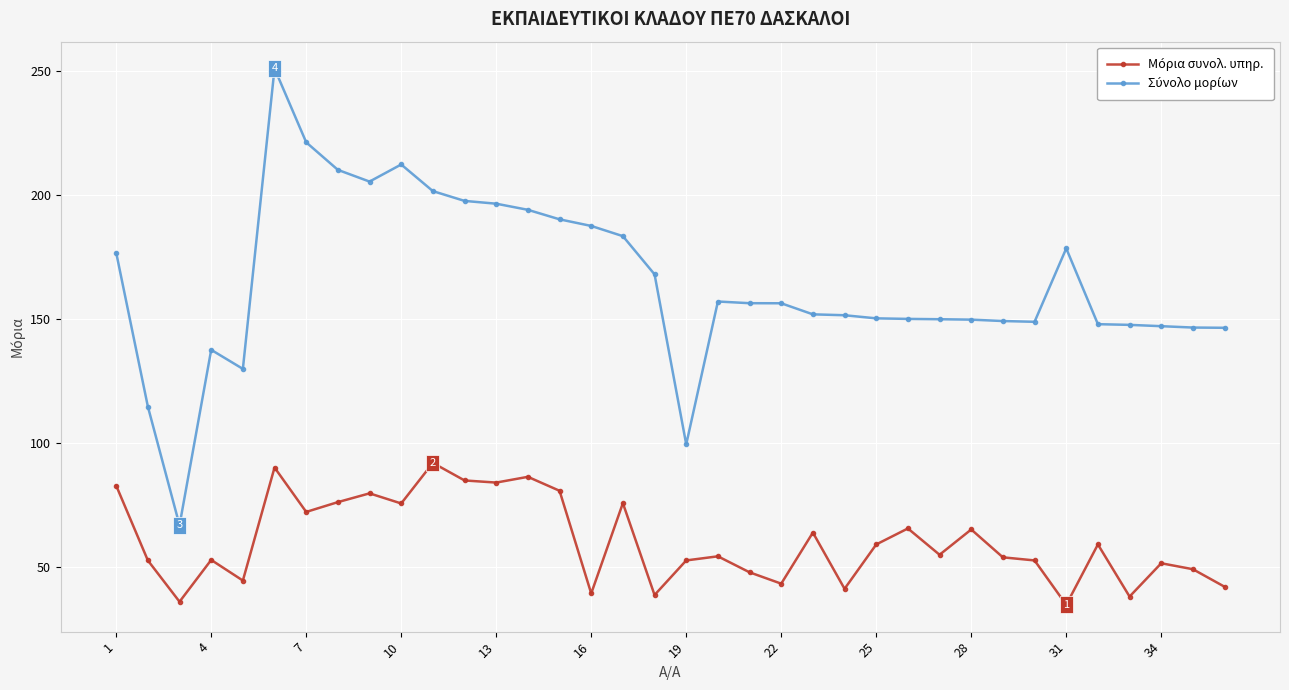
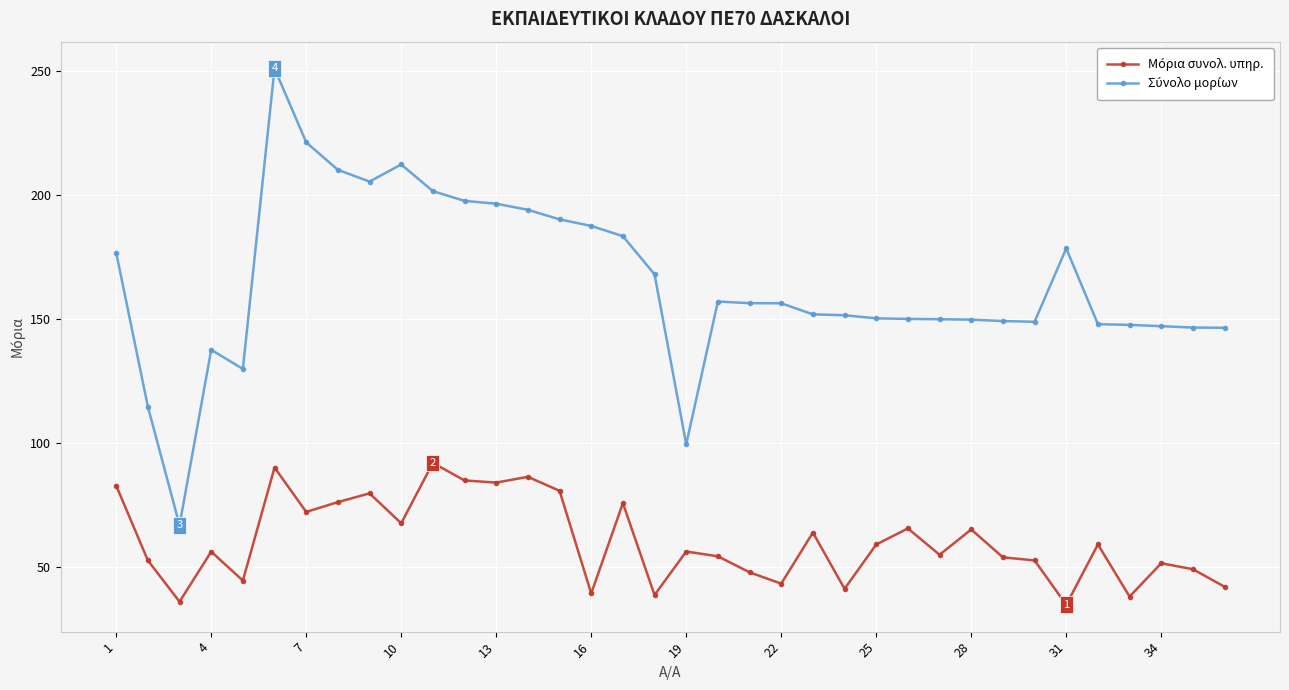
  {
    "Μόρια συνολ. υπηρ.": {
      "1": 83,
-     "4": 53,
+     "4": 56,
      "7": 72,
-     "10": 76,
+     "10": 68,
      "13": 84,
      "16": 39,
-     "19": 53,
+     "19": 56,
      "22": 43,
      "25": 59,
      "28": 65,
      "34": 51
    },
    "Σύνολο μορίων": {
      "1": 177,
      "4": 138,
      "7": 221,
      "10": 212,
      "13": 197,
      "16": 188,
      "19": 99,
      "22": 156,
      "25": 150,
      "28": 150,
      "31": 178,
      "34": 147
    }
  }
